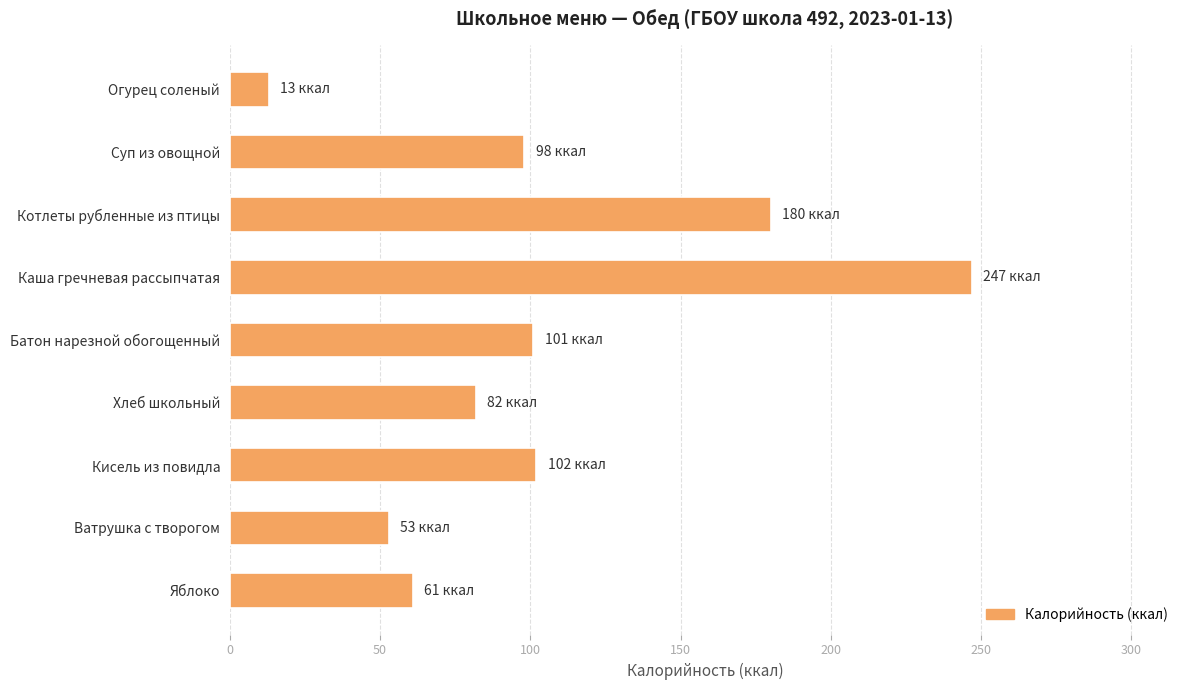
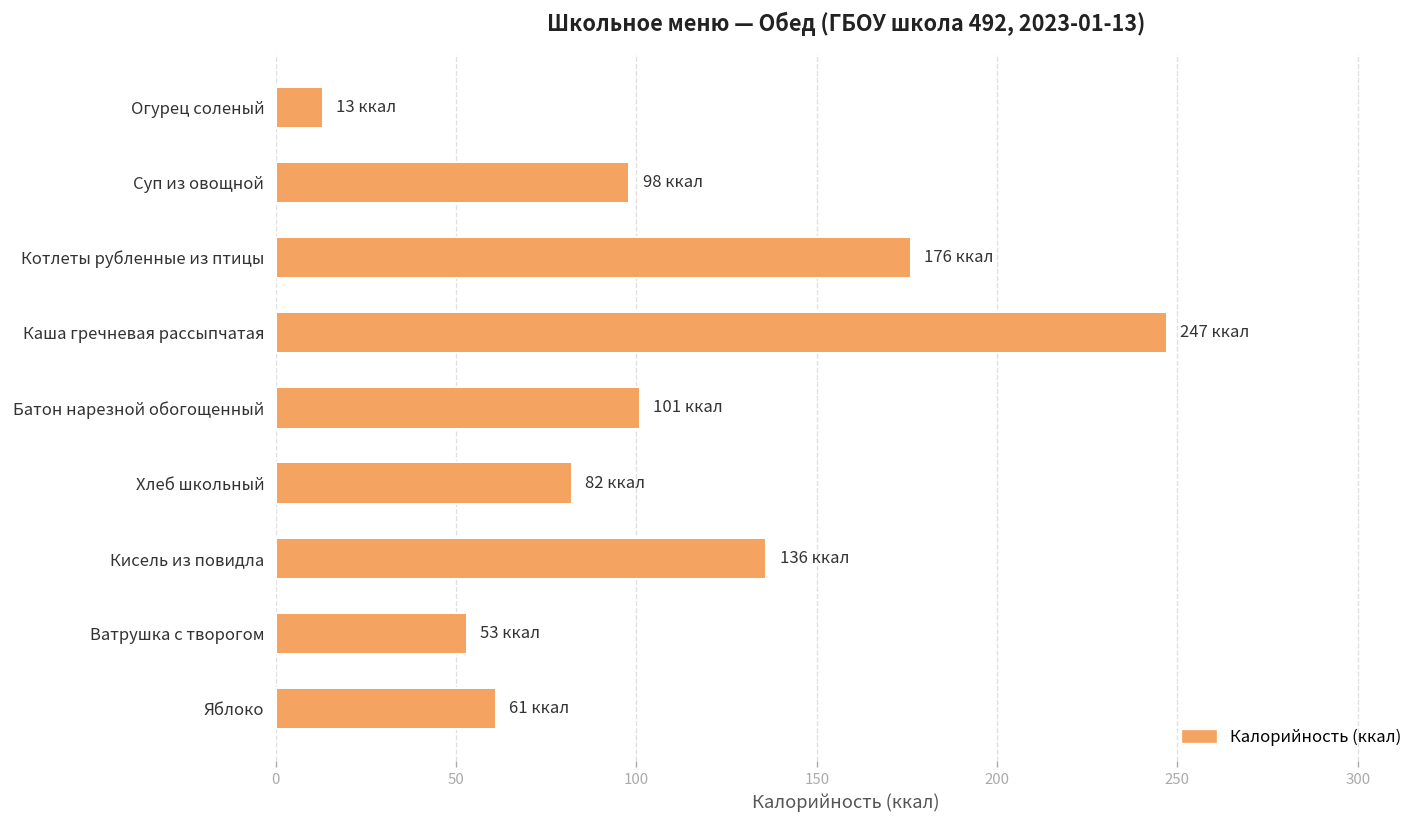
  {
    "Огурец соленый": 13,
    "Суп из овощной": 98,
-   "Котлеты рубленные из птицы": 180,
+   "Котлеты рубленные из птицы": 176,
    "Каша гречневая рассыпчатая": 247,
    "Батон нарезной обогощенный": 101,
    "Хлеб школьный": 82,
-   "Кисель из повидла": 102,
+   "Кисель из повидла": 136,
    "Ватрушка с творогом": 53,
    "Яблоко": 61
  }
